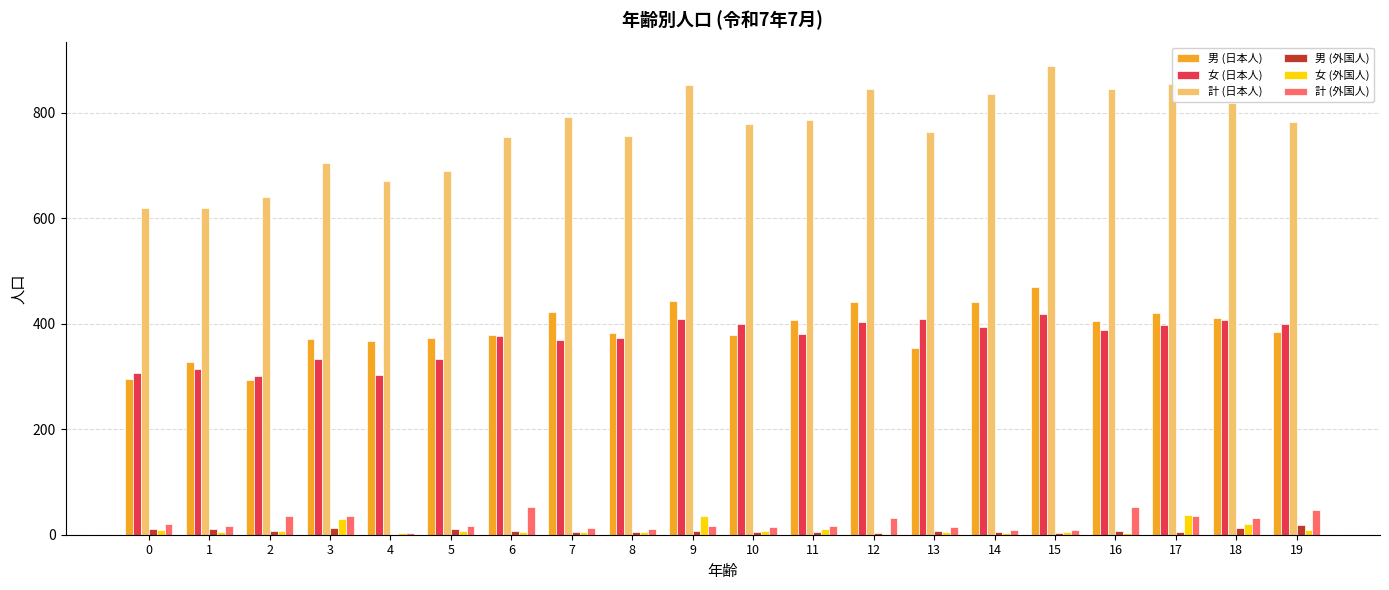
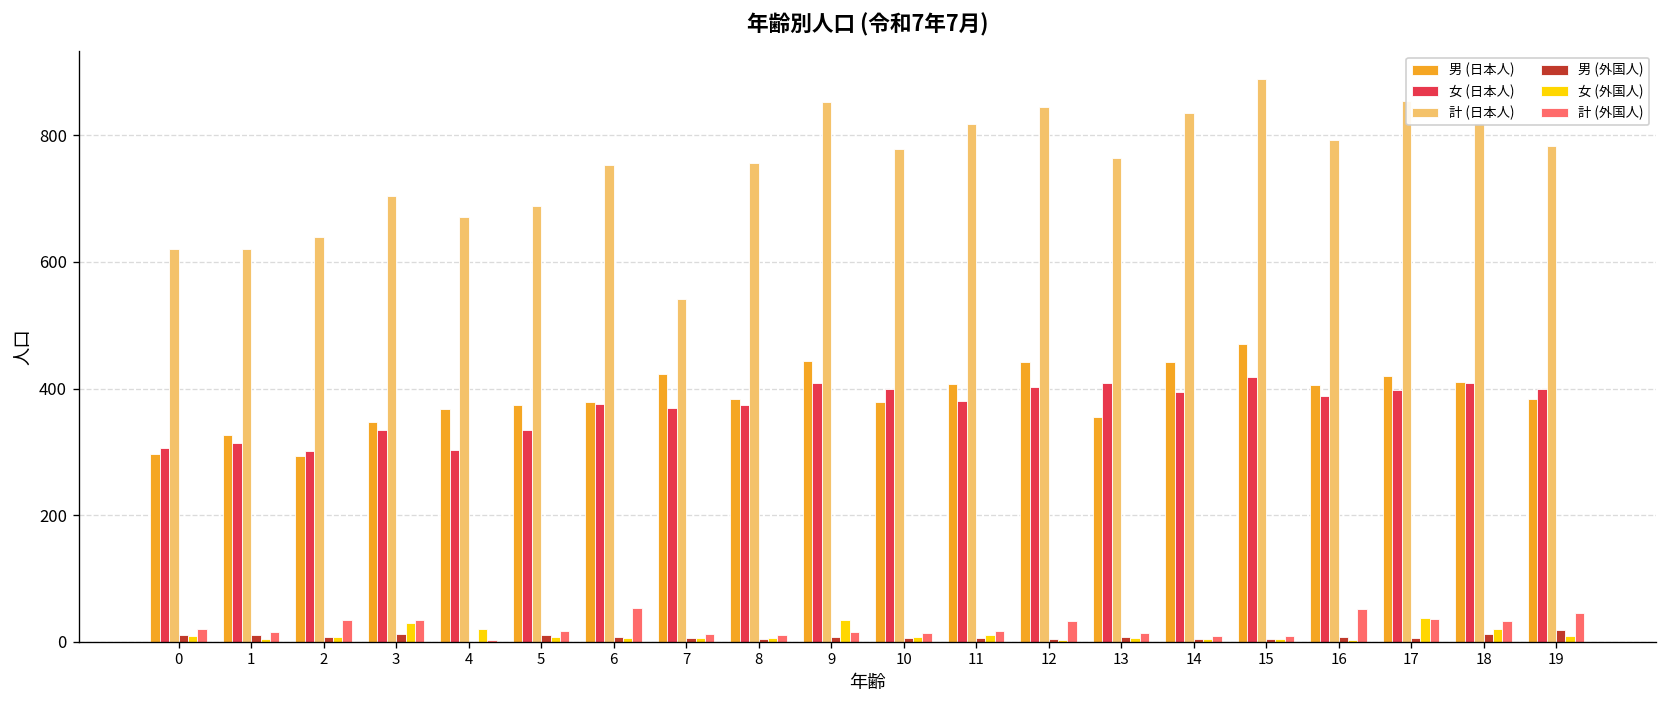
  {
    "男 (日本人)": {
      "0": 300,
      "1": 330,
      "2": 290,
-     "3": 370,
+     "3": 350,
      "4": 370,
      "5": 370,
      "6": 380,
      "7": 420,
      "8": 380,
      "9": 440,
      "10": 380,
      "11": 410,
      "12": 440,
      "13": 360,
      "14": 440,
      "15": 470,
      "16": 410,
      "17": 420,
      "18": 410,
      "19": 380
    },
    "計 (日本人)": {
      "0": 620,
      "1": 620,
      "2": 640,
      "3": 710,
      "4": 670,
      "5": 690,
      "6": 750,
-     "7": 790,
+     "7": 540,
      "8": 760,
      "9": 850,
      "10": 780,
-     "11": 790,
+     "11": 820,
      "12": 850,
      "13": 760,
      "14": 840,
      "15": 890,
-     "16": 850,
+     "16": 790,
      "17": 860,
      "18": 820,
      "19": 780
    },
    "女 (外国人)": {
      "0": 10,
      "1": 10,
      "2": 10,
      "3": 30,
-     "4": 0,
+     "4": 20,
      "5": 10,
      "6": 10,
      "7": 10,
      "8": 10,
      "9": 40,
      "10": 10,
      "11": 10,
      "13": 10,
      "15": 10,
      "17": 40,
      "18": 20,
      "19": 10
    },
    "計 (外国人)": {
      "0": 20,
      "1": 20,
      "2": 40,
      "3": 40,
      "5": 20,
      "6": 50,
      "7": 10,
      "8": 10,
      "9": 20,
      "10": 10,
      "11": 20,
      "12": 30,
      "13": 10,
      "14": 10,
      "15": 10,
      "16": 50,
      "17": 40,
      "18": 30,
      "19": 50
    }
  }
